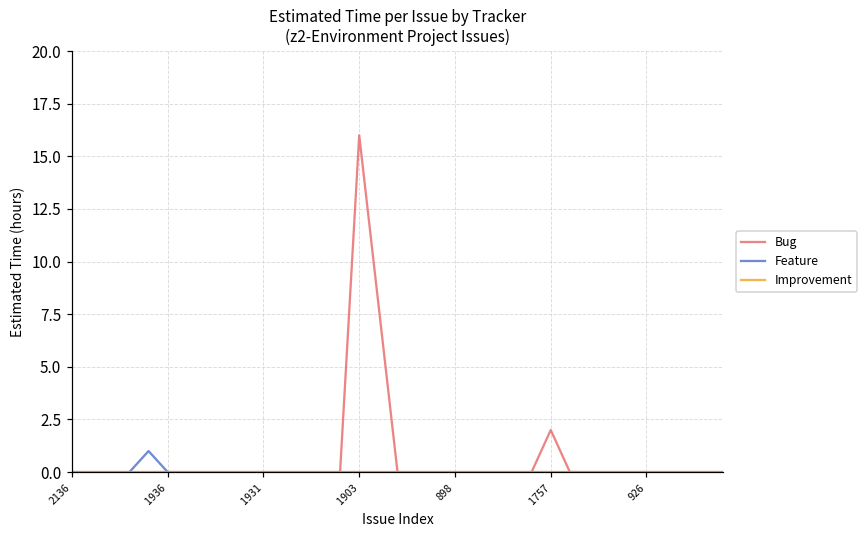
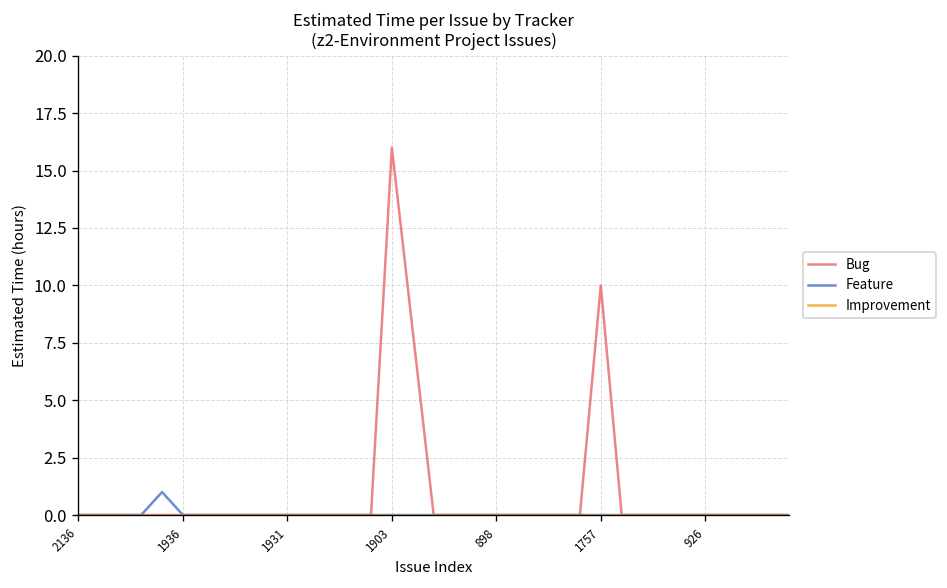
  {
    "Bug": {
      "1903": 16,
-     "1757": 2
+     "1757": 10
    }
  }
